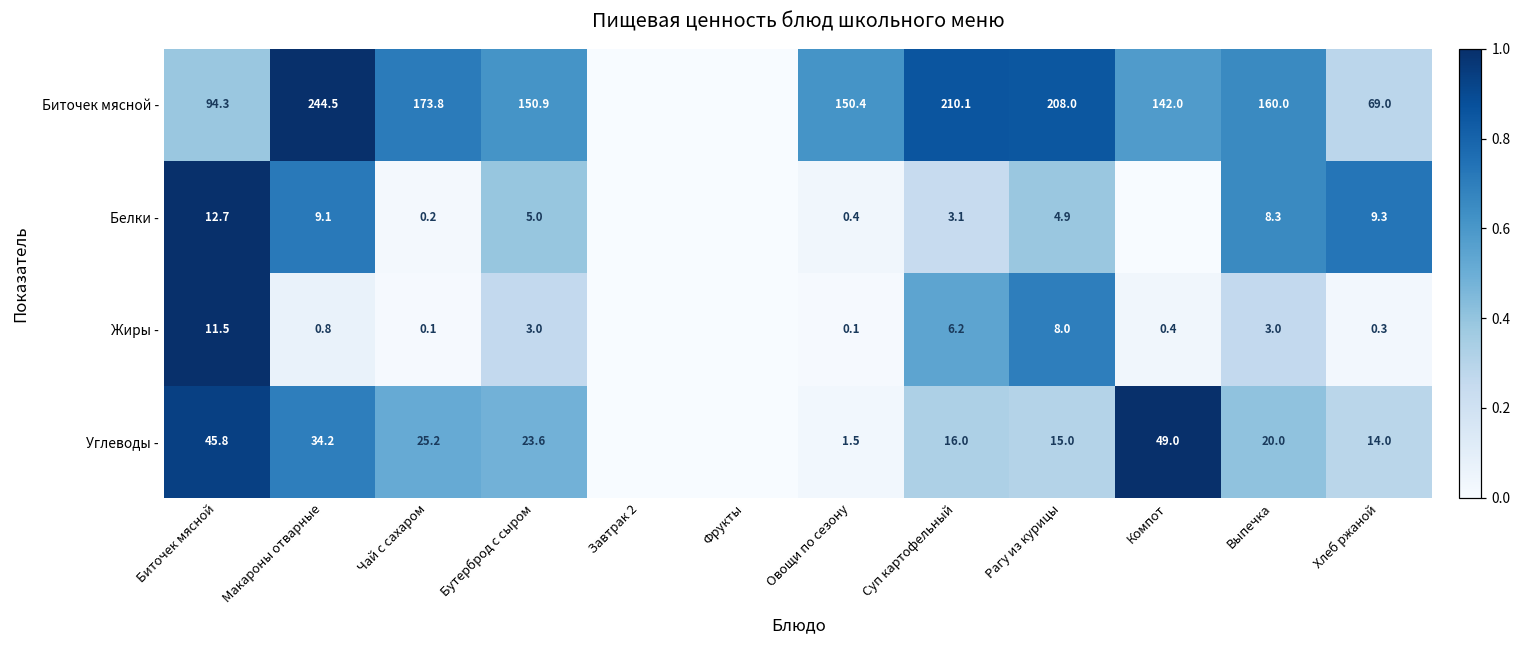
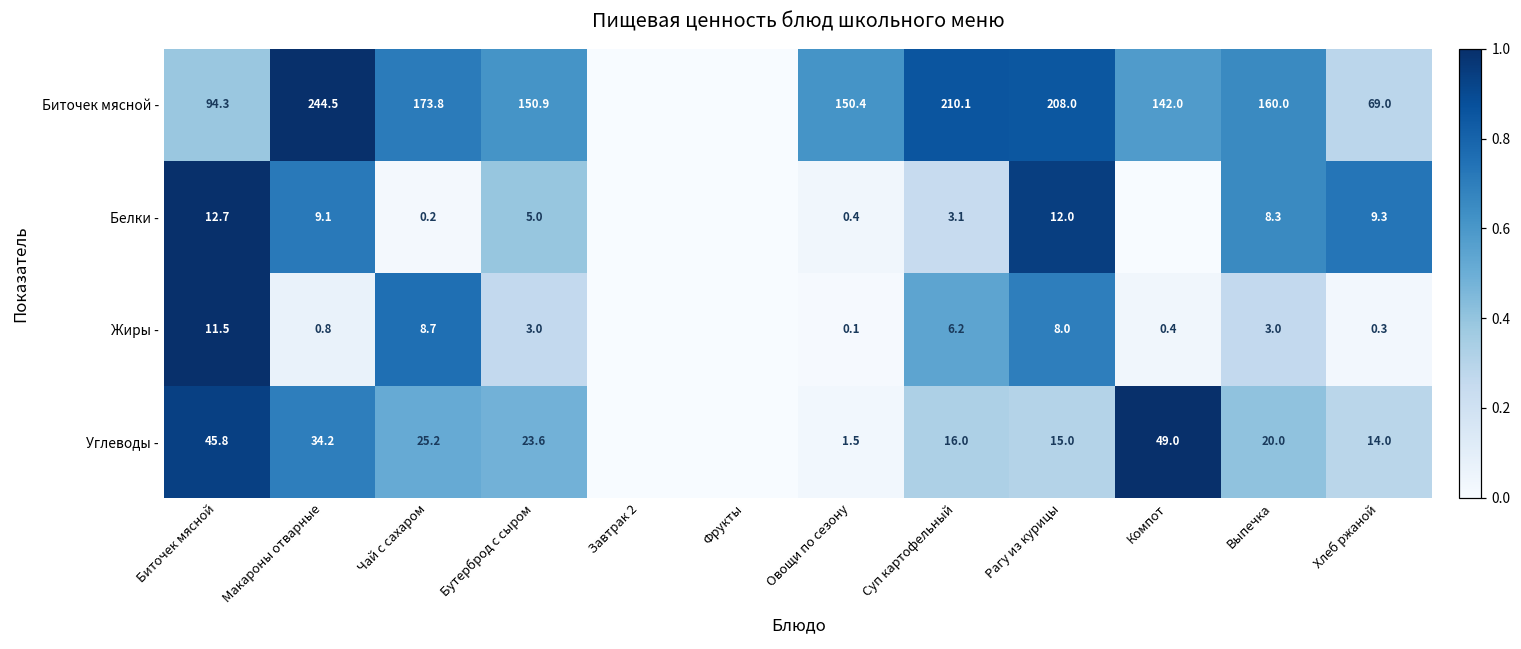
  {
    "Биточек мясной -": {
      "Биточек мясной": 94.3,
      "Макароны отварные": 244.5,
      "Чай с сахаром": 173.8,
      "Бутерброд с сыром": 150.9,
      "Овощи по сезону": 150.4,
      "Суп картофельный": 210.1,
      "Рагу из курицы": 208.0,
      "Компот": 142.0,
      "Выпечка": 160.0,
      "Хлеб ржаной": 69.0
    },
    "Белки -": {
      "Биточек мясной": 12.7,
      "Макароны отварные": 9.1,
      "Чай с сахаром": 0.2,
      "Бутерброд с сыром": 5.0,
      "Овощи по сезону": 0.4,
      "Суп картофельный": 3.1,
-     "Рагу из курицы": 4.9,
+     "Рагу из курицы": 12.0,
      "Выпечка": 8.3,
      "Хлеб ржаной": 9.3
    },
    "Жиры -": {
      "Биточек мясной": 11.5,
      "Макароны отварные": 0.8,
-     "Чай с сахаром": 0.1,
+     "Чай с сахаром": 8.7,
      "Бутерброд с сыром": 3.0,
      "Овощи по сезону": 0.1,
      "Суп картофельный": 6.2,
      "Рагу из курицы": 8.0,
      "Компот": 0.4,
      "Выпечка": 3.0,
      "Хлеб ржаной": 0.3
    },
    "Углеводы -": {
      "Биточек мясной": 45.8,
      "Макароны отварные": 34.2,
      "Чай с сахаром": 25.2,
      "Бутерброд с сыром": 23.6,
      "Овощи по сезону": 1.5,
      "Суп картофельный": 16.0,
      "Рагу из курицы": 15.0,
      "Компот": 49.0,
      "Выпечка": 20.0,
      "Хлеб ржаной": 14.0
    }
  }
